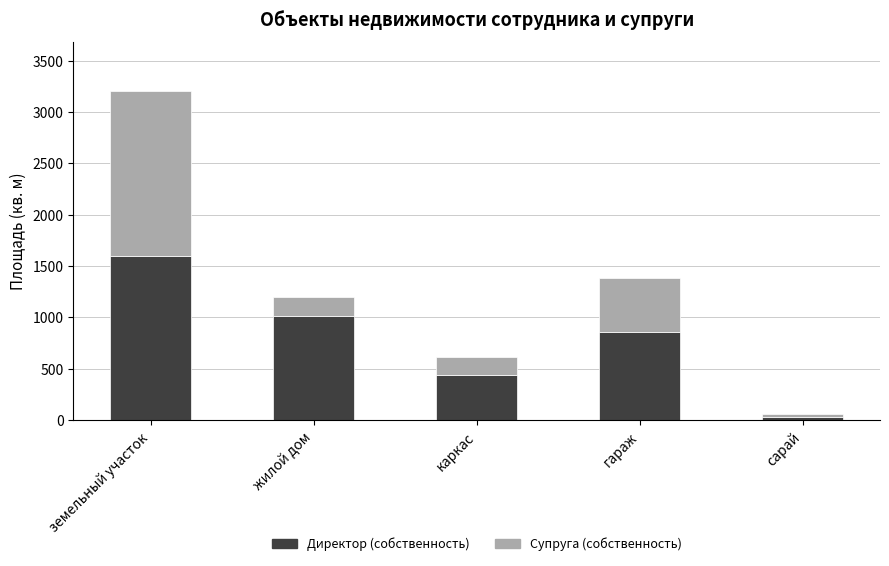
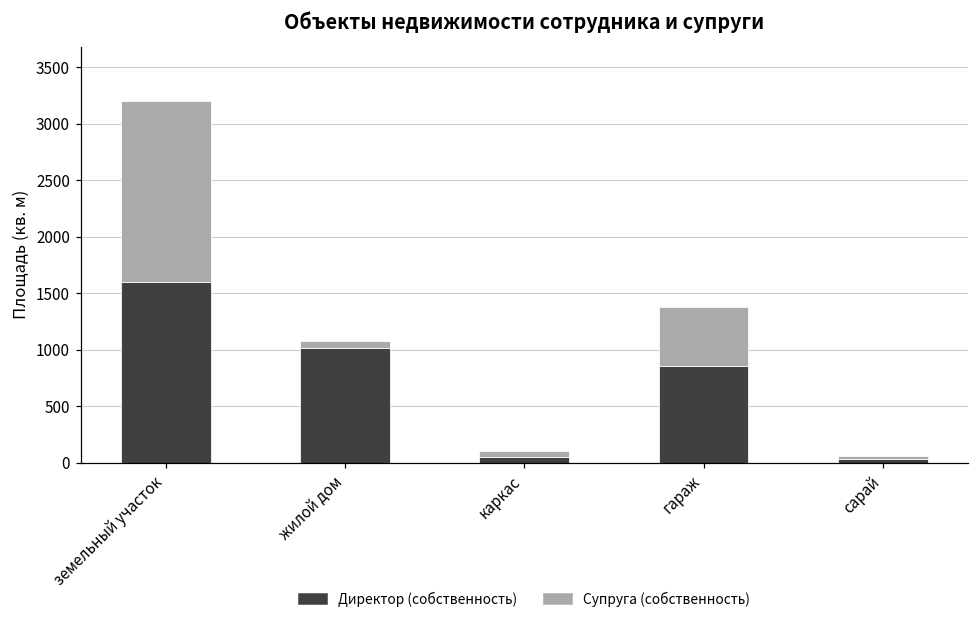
  {
    "Директор (собственность)": {
      "земельный участок": 1600,
      "жилой дом": 1020,
-     "каркас": 440,
+     "каркас": 50,
      "гараж": 860,
      "сарай": 30
    },
    "Супруга (собственность)": {
      "земельный участок": 1600,
-     "жилой дом": 180,
-     "каркас": 180,
+     "жилой дом": 60,
+     "каркас": 50,
      "гараж": 530,
      "сарай": 30
    }
  }
